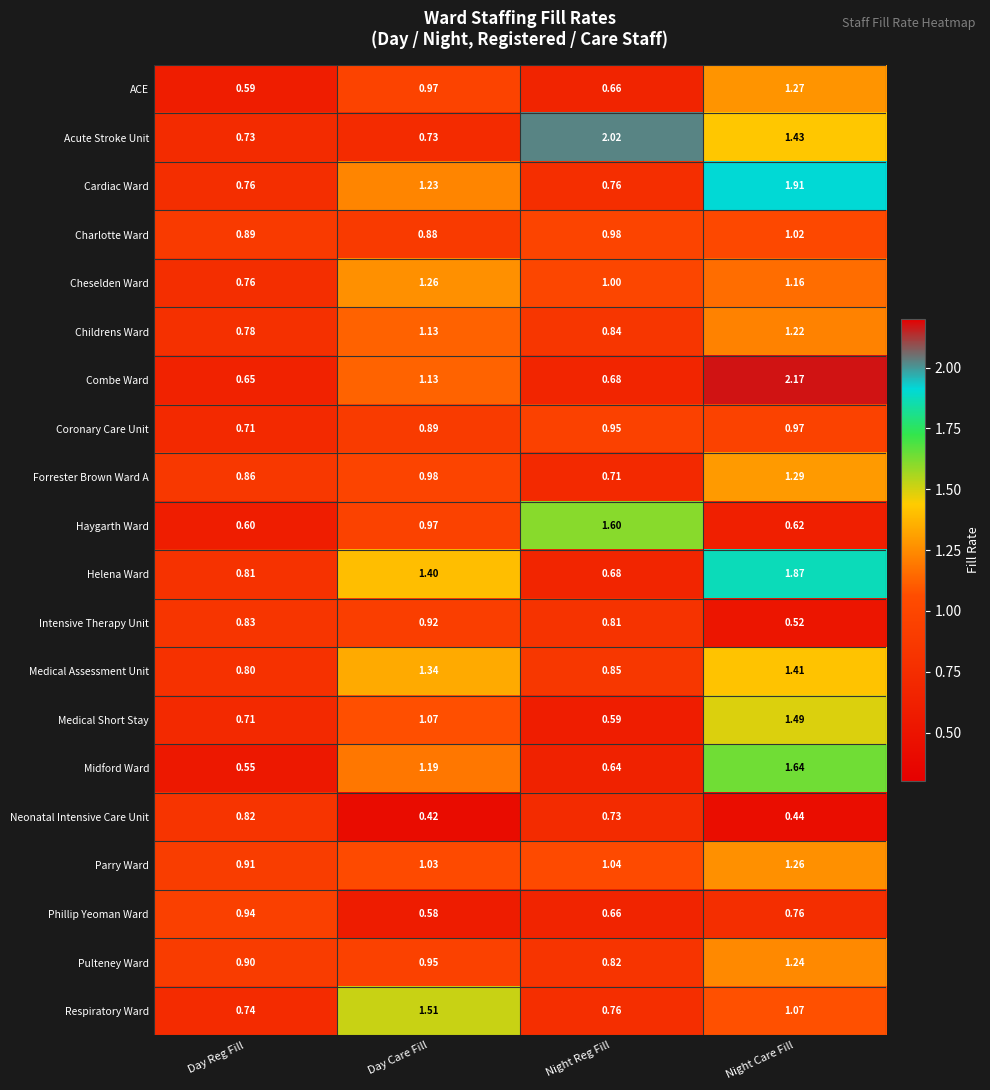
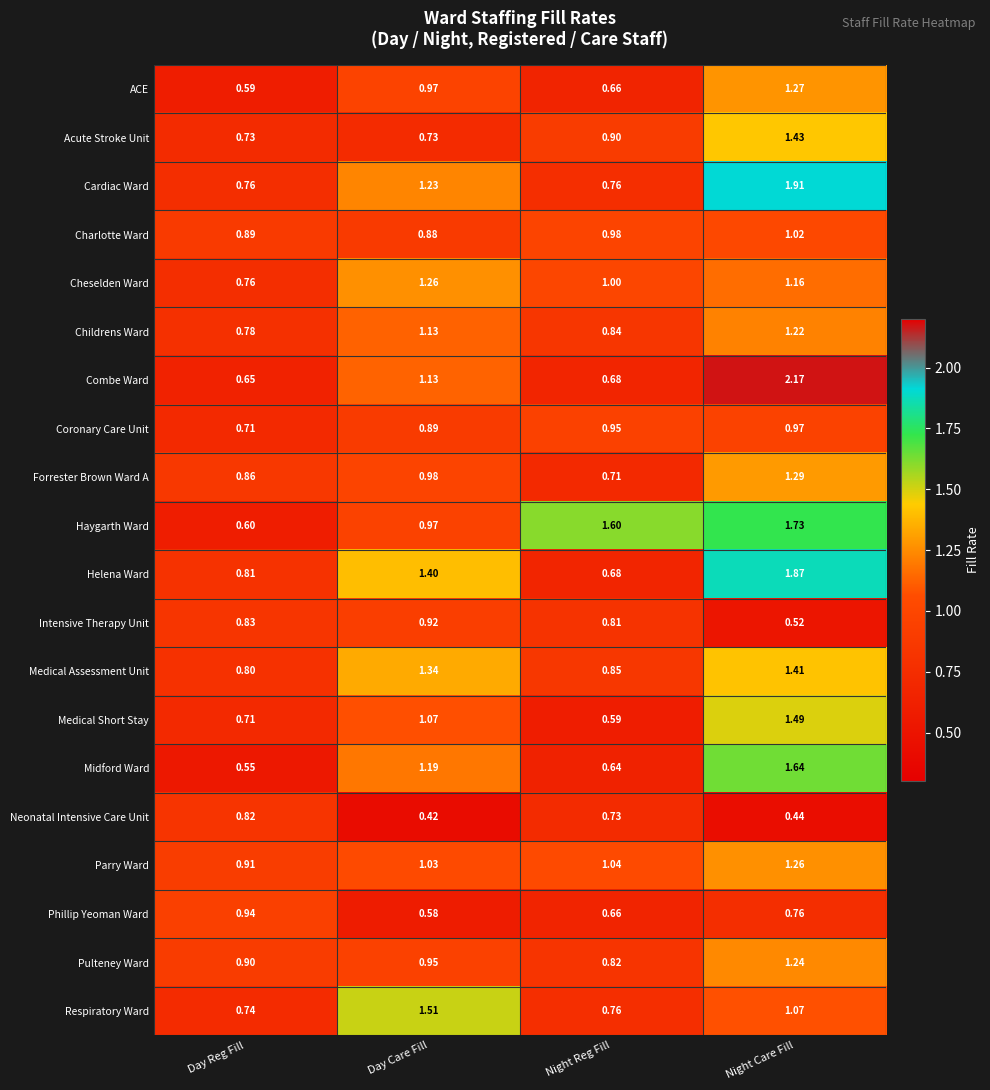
  {
    "ACE": {
      "Day Reg Fill": 0.59,
      "Day Care Fill": 0.97,
      "Night Reg Fill": 0.66,
      "Night Care Fill": 1.27
    },
    "Acute Stroke Unit": {
      "Day Reg Fill": 0.73,
      "Day Care Fill": 0.73,
-     "Night Reg Fill": 2.02,
+     "Night Reg Fill": 0.90,
      "Night Care Fill": 1.43
    },
    "Cardiac Ward": {
      "Day Reg Fill": 0.76,
      "Day Care Fill": 1.23,
      "Night Reg Fill": 0.76,
      "Night Care Fill": 1.91
    },
    "Charlotte Ward": {
      "Day Reg Fill": 0.89,
      "Day Care Fill": 0.88,
      "Night Reg Fill": 0.98,
      "Night Care Fill": 1.02
    },
    "Cheselden Ward": {
      "Day Reg Fill": 0.76,
      "Day Care Fill": 1.26,
      "Night Reg Fill": 1.00,
      "Night Care Fill": 1.16
    },
    "Childrens Ward": {
      "Day Reg Fill": 0.78,
      "Day Care Fill": 1.13,
      "Night Reg Fill": 0.84,
      "Night Care Fill": 1.22
    },
    "Combe Ward": {
      "Day Reg Fill": 0.65,
      "Day Care Fill": 1.13,
      "Night Reg Fill": 0.68,
      "Night Care Fill": 2.17
    },
    "Coronary Care Unit": {
      "Day Reg Fill": 0.71,
      "Day Care Fill": 0.89,
      "Night Reg Fill": 0.95,
      "Night Care Fill": 0.97
    },
    "Forrester Brown Ward A": {
      "Day Reg Fill": 0.86,
      "Day Care Fill": 0.98,
      "Night Reg Fill": 0.71,
      "Night Care Fill": 1.29
    },
    "Haygarth Ward": {
      "Day Reg Fill": 0.60,
      "Day Care Fill": 0.97,
      "Night Reg Fill": 1.60,
-     "Night Care Fill": 0.62
+     "Night Care Fill": 1.73
    },
    "Helena Ward": {
      "Day Reg Fill": 0.81,
      "Day Care Fill": 1.40,
      "Night Reg Fill": 0.68,
      "Night Care Fill": 1.87
    },
    "Intensive Therapy Unit": {
      "Day Reg Fill": 0.83,
      "Day Care Fill": 0.92,
      "Night Reg Fill": 0.81,
      "Night Care Fill": 0.52
    },
    "Medical Assessment Unit": {
      "Day Reg Fill": 0.80,
      "Day Care Fill": 1.34,
      "Night Reg Fill": 0.85,
      "Night Care Fill": 1.41
    },
    "Medical Short Stay": {
      "Day Reg Fill": 0.71,
      "Day Care Fill": 1.07,
      "Night Reg Fill": 0.59,
      "Night Care Fill": 1.49
    },
    "Midford Ward": {
      "Day Reg Fill": 0.55,
      "Day Care Fill": 1.19,
      "Night Reg Fill": 0.64,
      "Night Care Fill": 1.64
    },
    "Neonatal Intensive Care Unit": {
      "Day Reg Fill": 0.82,
      "Day Care Fill": 0.42,
      "Night Reg Fill": 0.73,
      "Night Care Fill": 0.44
    },
    "Parry Ward": {
      "Day Reg Fill": 0.91,
      "Day Care Fill": 1.03,
      "Night Reg Fill": 1.04,
      "Night Care Fill": 1.26
    },
    "Phillip Yeoman Ward": {
      "Day Reg Fill": 0.94,
      "Day Care Fill": 0.58,
      "Night Reg Fill": 0.66,
      "Night Care Fill": 0.76
    },
    "Pulteney Ward": {
      "Day Reg Fill": 0.90,
      "Day Care Fill": 0.95,
      "Night Reg Fill": 0.82,
      "Night Care Fill": 1.24
    },
    "Respiratory Ward": {
      "Day Reg Fill": 0.74,
      "Day Care Fill": 1.51,
      "Night Reg Fill": 0.76,
      "Night Care Fill": 1.07
    }
  }
